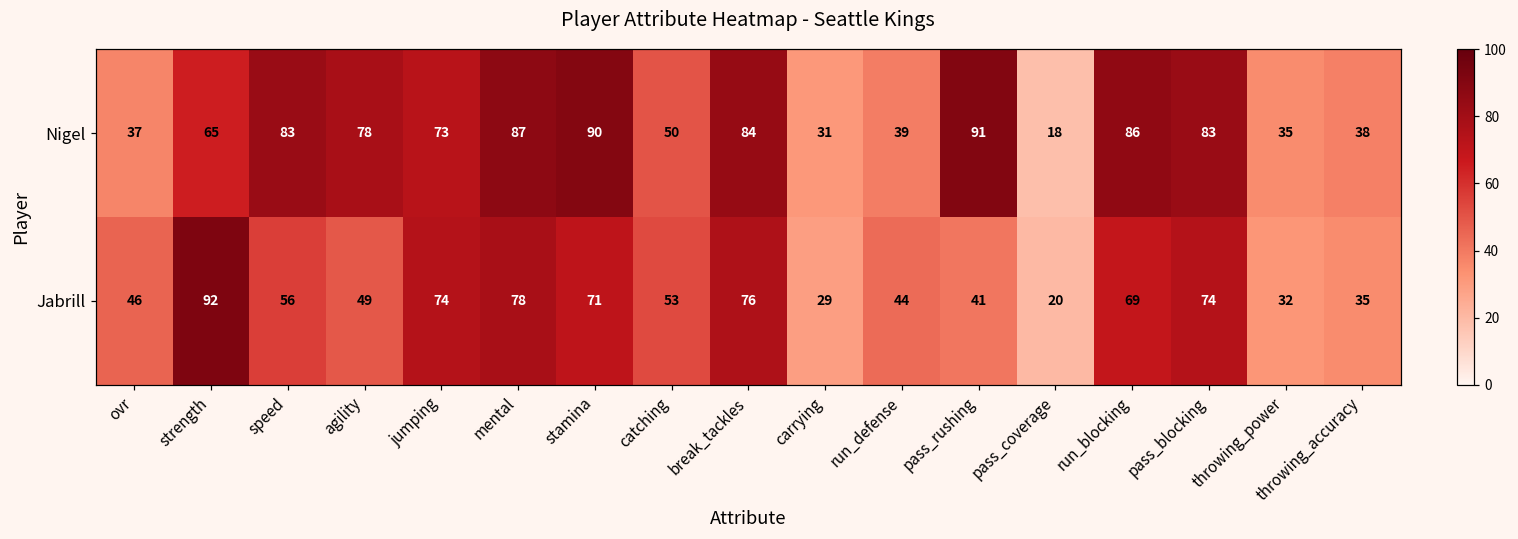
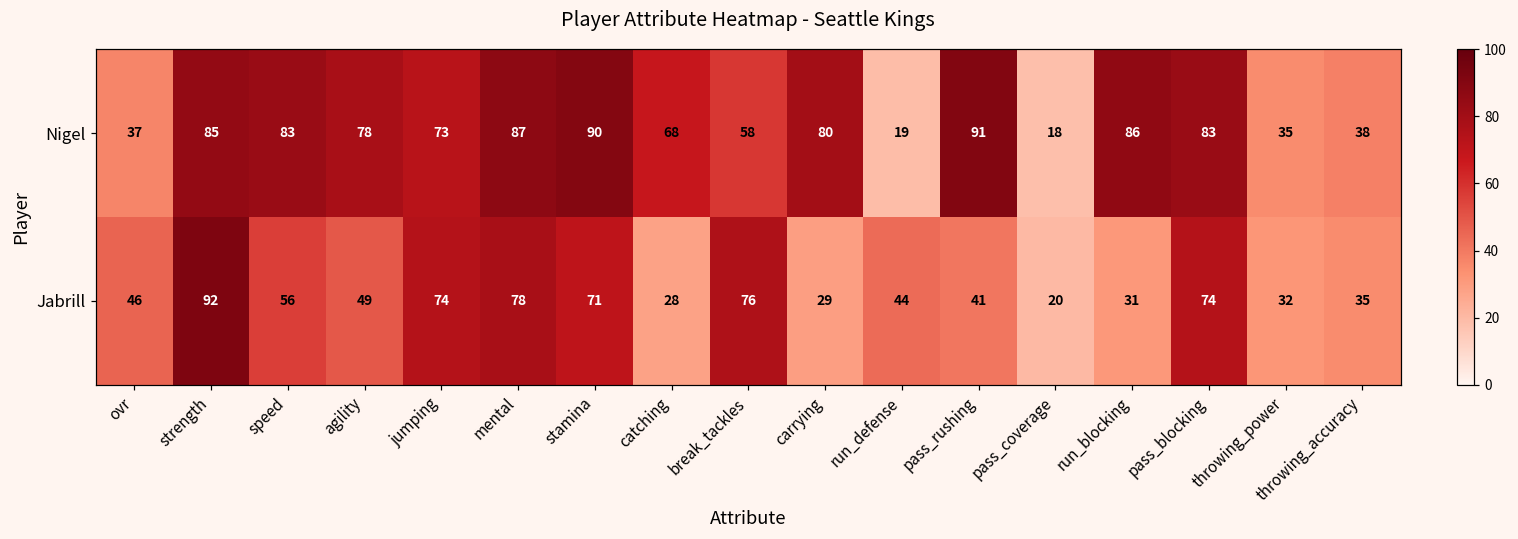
  {
    "Nigel": {
      "ovr": 37,
-     "strength": 65,
+     "strength": 85,
      "speed": 83,
      "agility": 78,
      "jumping": 73,
      "mental": 87,
      "stamina": 90,
-     "catching": 50,
-     "break_tackles": 84,
-     "carrying": 31,
-     "run_defense": 39,
+     "catching": 68,
+     "break_tackles": 58,
+     "carrying": 80,
+     "run_defense": 19,
      "pass_rushing": 91,
      "pass_coverage": 18,
      "run_blocking": 86,
      "pass_blocking": 83,
      "throwing_power": 35,
      "throwing_accuracy": 38
    },
    "Jabrill": {
      "ovr": 46,
      "strength": 92,
      "speed": 56,
      "agility": 49,
      "jumping": 74,
      "mental": 78,
      "stamina": 71,
-     "catching": 53,
+     "catching": 28,
      "break_tackles": 76,
      "carrying": 29,
      "run_defense": 44,
      "pass_rushing": 41,
      "pass_coverage": 20,
-     "run_blocking": 69,
+     "run_blocking": 31,
      "pass_blocking": 74,
      "throwing_power": 32,
      "throwing_accuracy": 35
    }
  }
